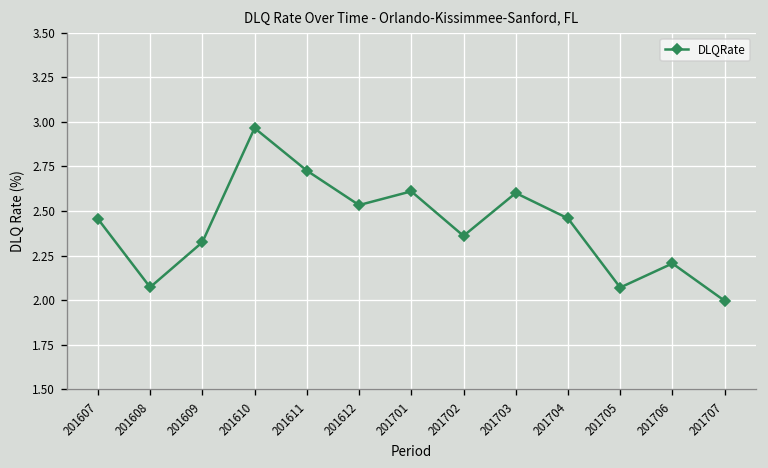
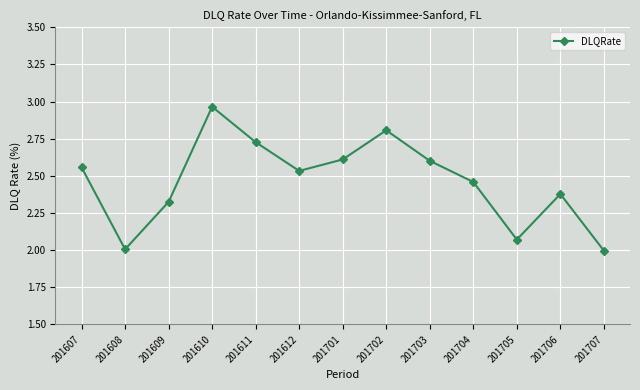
  {
-   "201607": 2.46,
-   "201608": 2.07,
+   "201607": 2.56,
+   "201608": 2.01,
    "201609": 2.32,
    "201610": 2.96,
    "201611": 2.73,
    "201612": 2.53,
    "201701": 2.61,
-   "201702": 2.36,
+   "201702": 2.81,
    "201703": 2.60,
    "201704": 2.46,
    "201705": 2.07,
-   "201706": 2.21,
+   "201706": 2.38,
    "201707": 2.00
  }
